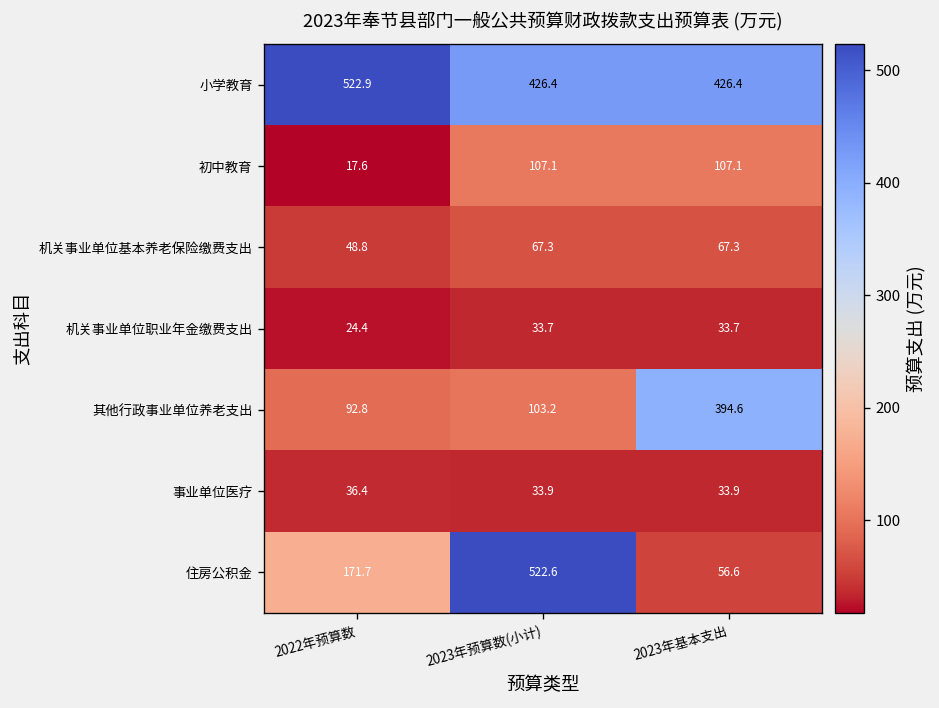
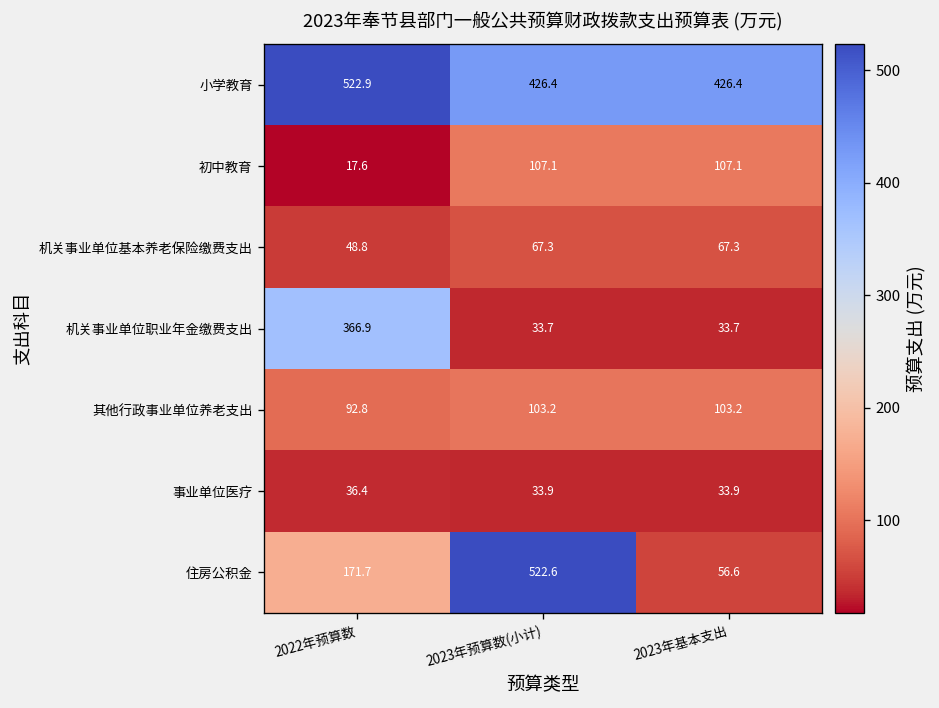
  {
    "小学教育": {
      "2022年预算数": 522.9,
      "2023年预算数(小计)": 426.4,
      "2023年基本支出": 426.4
    },
    "初中教育": {
      "2022年预算数": 17.6,
      "2023年预算数(小计)": 107.1,
      "2023年基本支出": 107.1
    },
    "机关事业单位基本养老保险缴费支出": {
      "2022年预算数": 48.8,
      "2023年预算数(小计)": 67.3,
      "2023年基本支出": 67.3
    },
    "机关事业单位职业年金缴费支出": {
-     "2022年预算数": 24.4,
+     "2022年预算数": 366.9,
      "2023年预算数(小计)": 33.7,
      "2023年基本支出": 33.7
    },
    "其他行政事业单位养老支出": {
      "2022年预算数": 92.8,
      "2023年预算数(小计)": 103.2,
-     "2023年基本支出": 394.6
+     "2023年基本支出": 103.2
    },
    "事业单位医疗": {
      "2022年预算数": 36.4,
      "2023年预算数(小计)": 33.9,
      "2023年基本支出": 33.9
    },
    "住房公积金": {
      "2022年预算数": 171.7,
      "2023年预算数(小计)": 522.6,
      "2023年基本支出": 56.6
    }
  }
